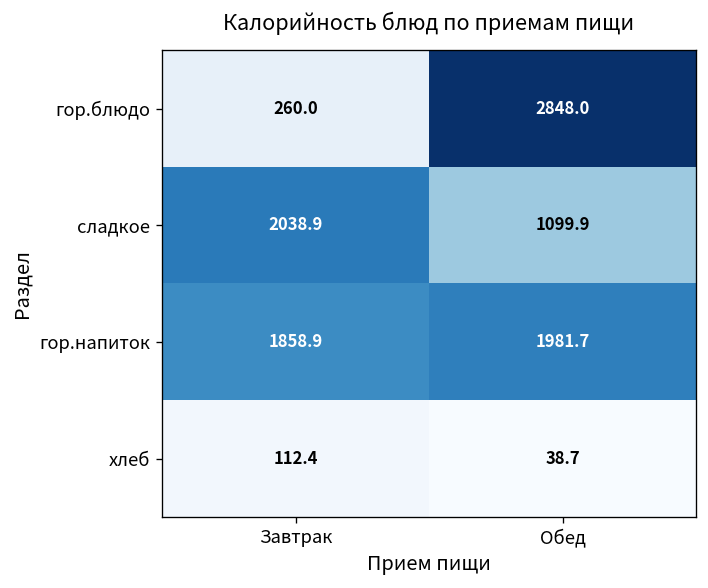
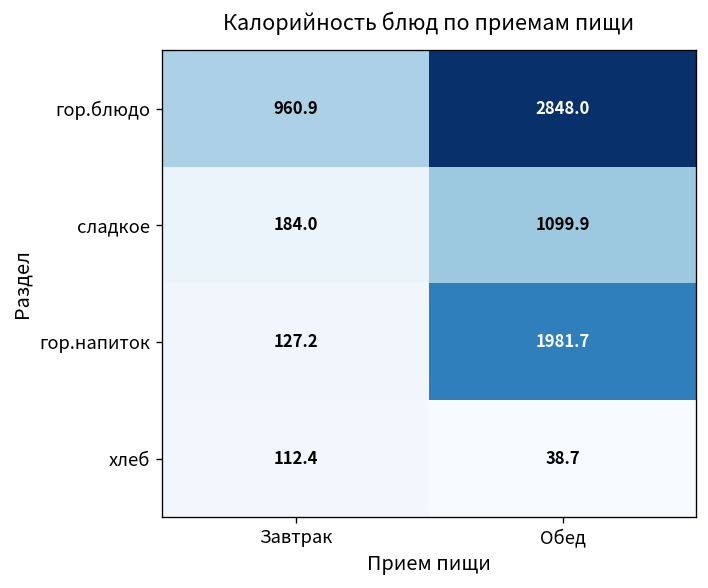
  {
    "гор.блюдо": {
-     "Завтрак": 260.0,
+     "Завтрак": 960.9,
      "Обед": 2848.0
    },
    "сладкое": {
-     "Завтрак": 2038.9,
+     "Завтрак": 184.0,
      "Обед": 1099.9
    },
    "гор.напиток": {
-     "Завтрак": 1858.9,
+     "Завтрак": 127.2,
      "Обед": 1981.7
    },
    "хлеб": {
      "Завтрак": 112.4,
      "Обед": 38.7
    }
  }
